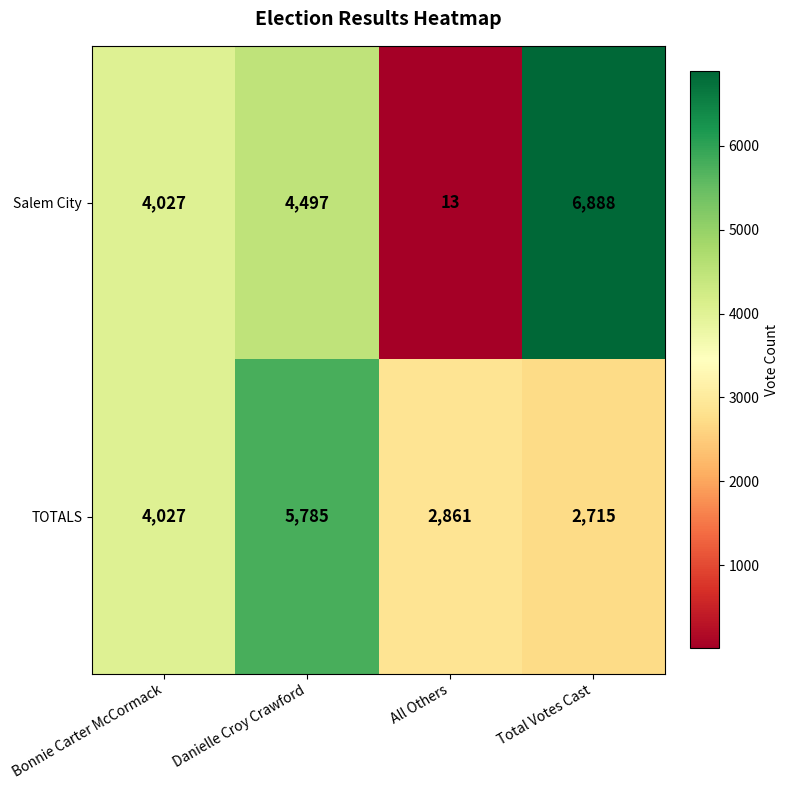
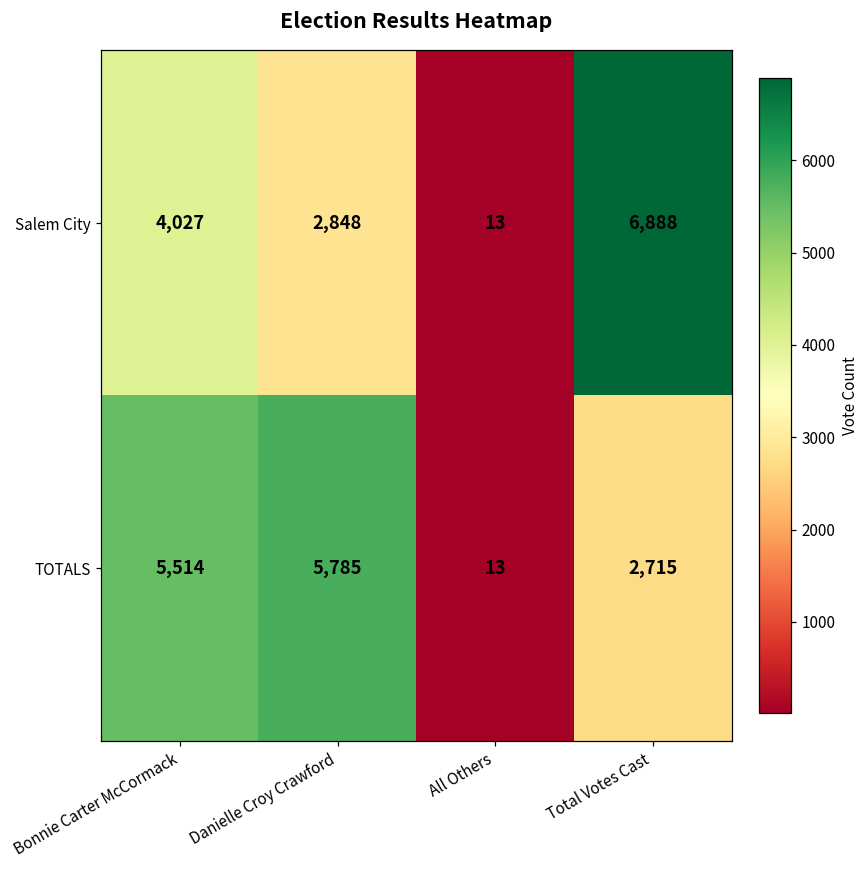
  {
    "Salem City": {
      "Bonnie Carter McCormack": "4,027",
-     "Danielle Croy Crawford": "4,497",
+     "Danielle Croy Crawford": "2,848",
      "All Others": "13",
      "Total Votes Cast": "6,888"
    },
    "TOTALS": {
-     "Bonnie Carter McCormack": "4,027",
+     "Bonnie Carter McCormack": "5,514",
      "Danielle Croy Crawford": "5,785",
-     "All Others": "2,861",
+     "All Others": "13",
      "Total Votes Cast": "2,715"
    }
  }
